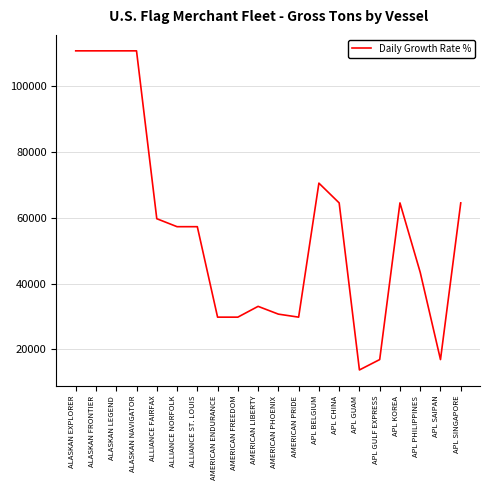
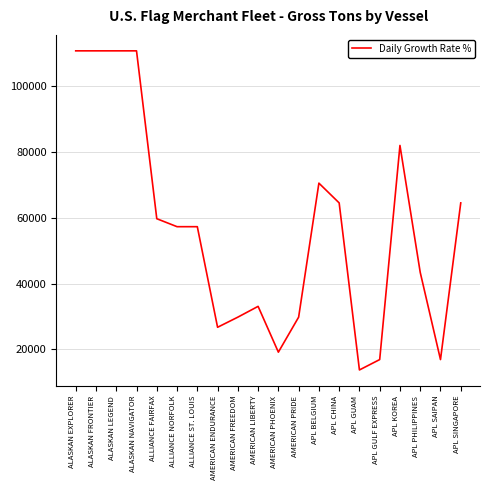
  {
    "ALASKAN EXPLORER": 111000,
    "ALASKAN FRONTIER": 111000,
    "ALASKAN LEGEND": 111000,
    "ALASKAN NAVIGATOR": 111000,
    "ALLIANCE FAIRFAX": 60000,
    "ALLIANCE NORFOLK": 57000,
    "ALLIANCE ST. LOUIS": 57000,
-   "AMERICAN ENDURANCE": 30000,
+   "AMERICAN ENDURANCE": 27000,
    "AMERICAN FREEDOM": 30000,
    "AMERICAN LIBERTY": 33000,
-   "AMERICAN PHOENIX": 31000,
+   "AMERICAN PHOENIX": 19000,
    "AMERICAN PRIDE": 30000,
    "APL BELGIUM": 71000,
    "APL CHINA": 65000,
    "APL GUAM": 14000,
    "APL GULF EXPRESS": 17000,
-   "APL KOREA": 65000,
+   "APL KOREA": 82000,
    "APL PHILIPPINES": 43000,
    "APL SAIPAN": 17000,
    "APL SINGAPORE": 65000
  }
